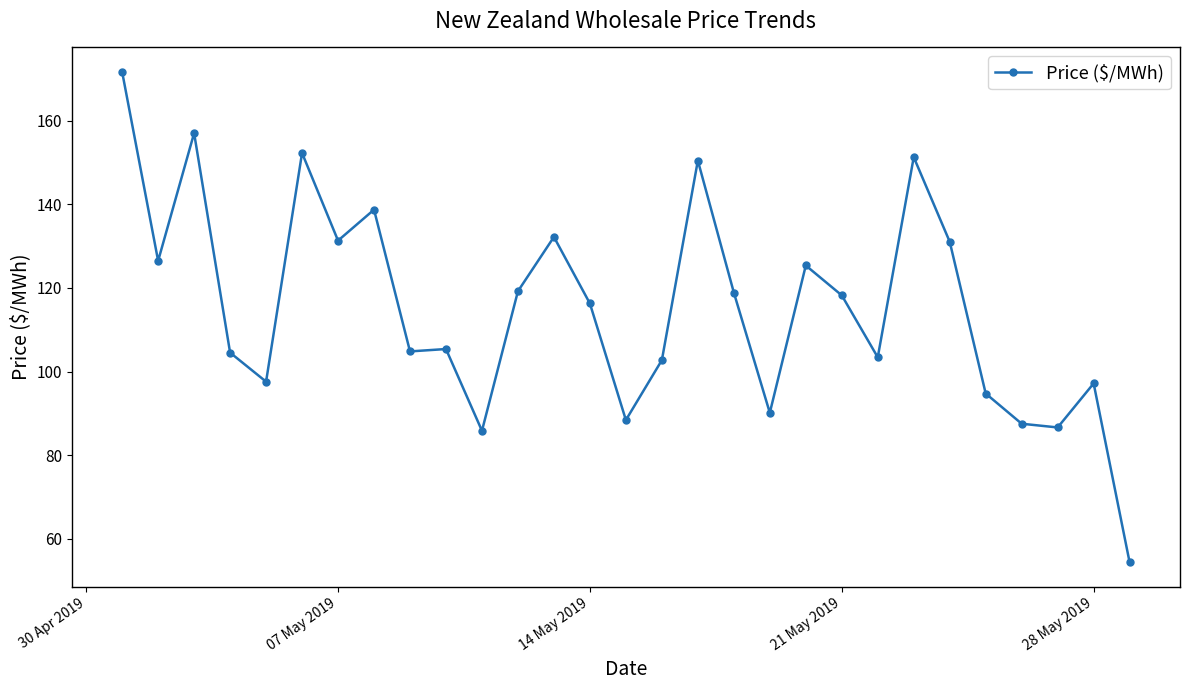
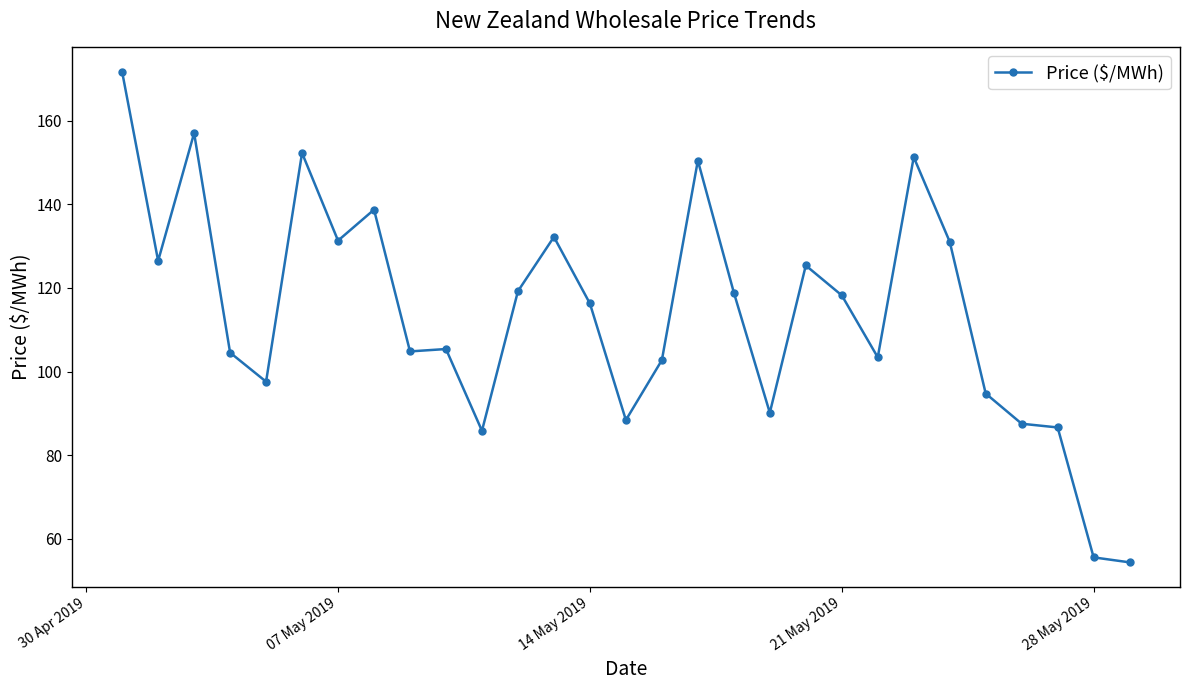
  {
    "07 May 2019": 131,
    "14 May 2019": 116,
    "21 May 2019": 118,
-   "28 May 2019": 97
+   "28 May 2019": 56
  }
